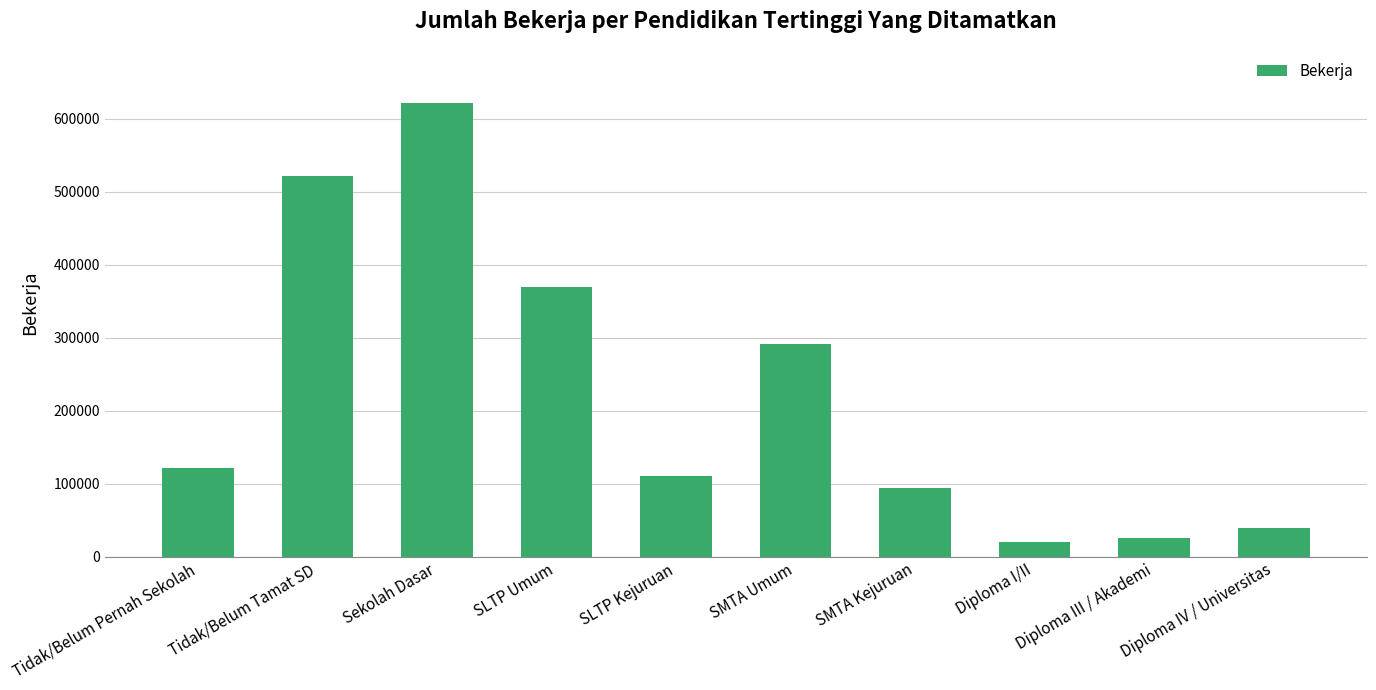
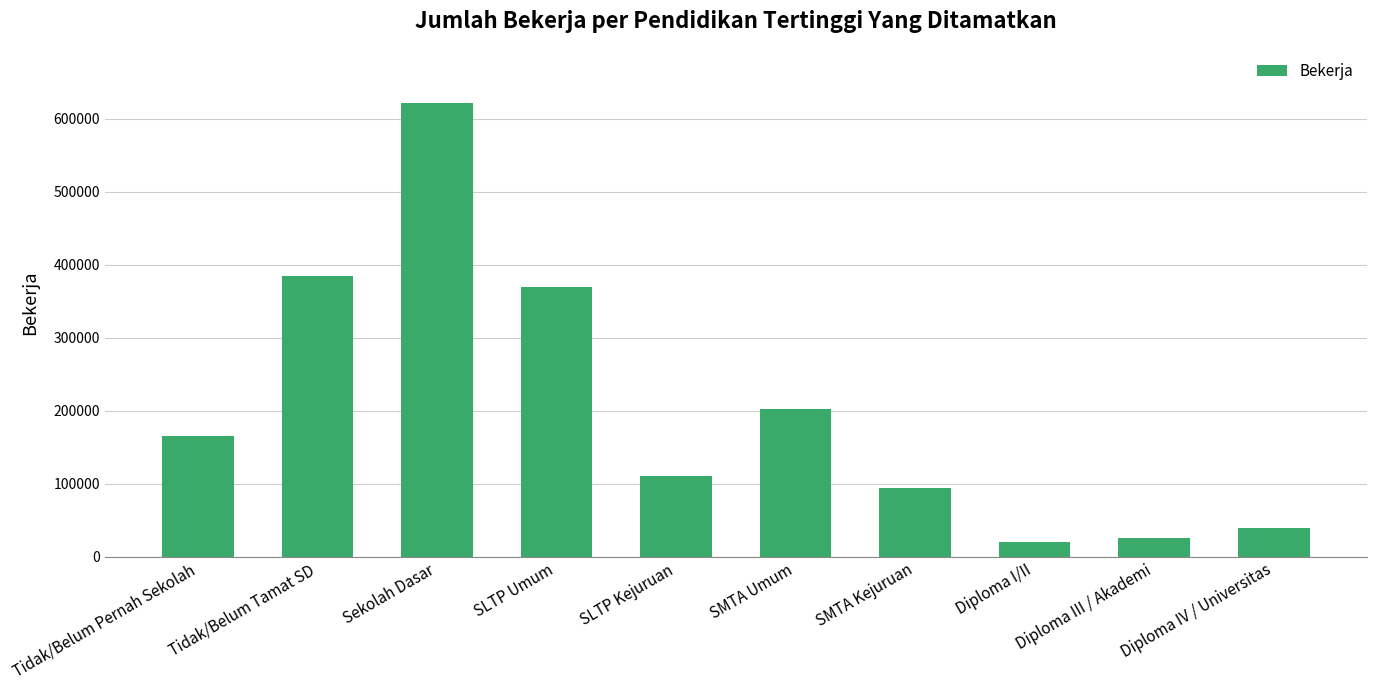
  {
-   "Tidak/Belum Pernah Sekolah": 120000,
-   "Tidak/Belum Tamat SD": 520000,
+   "Tidak/Belum Pernah Sekolah": 170000,
+   "Tidak/Belum Tamat SD": 380000,
    "Sekolah Dasar": 620000,
    "SLTP Umum": 370000,
    "SLTP Kejuruan": 110000,
-   "SMTA Umum": 290000,
+   "SMTA Umum": 200000,
    "SMTA Kejuruan": 90000,
    "Diploma I/II": 20000,
    "Diploma III / Akademi": 30000,
    "Diploma IV / Universitas": 40000
  }
